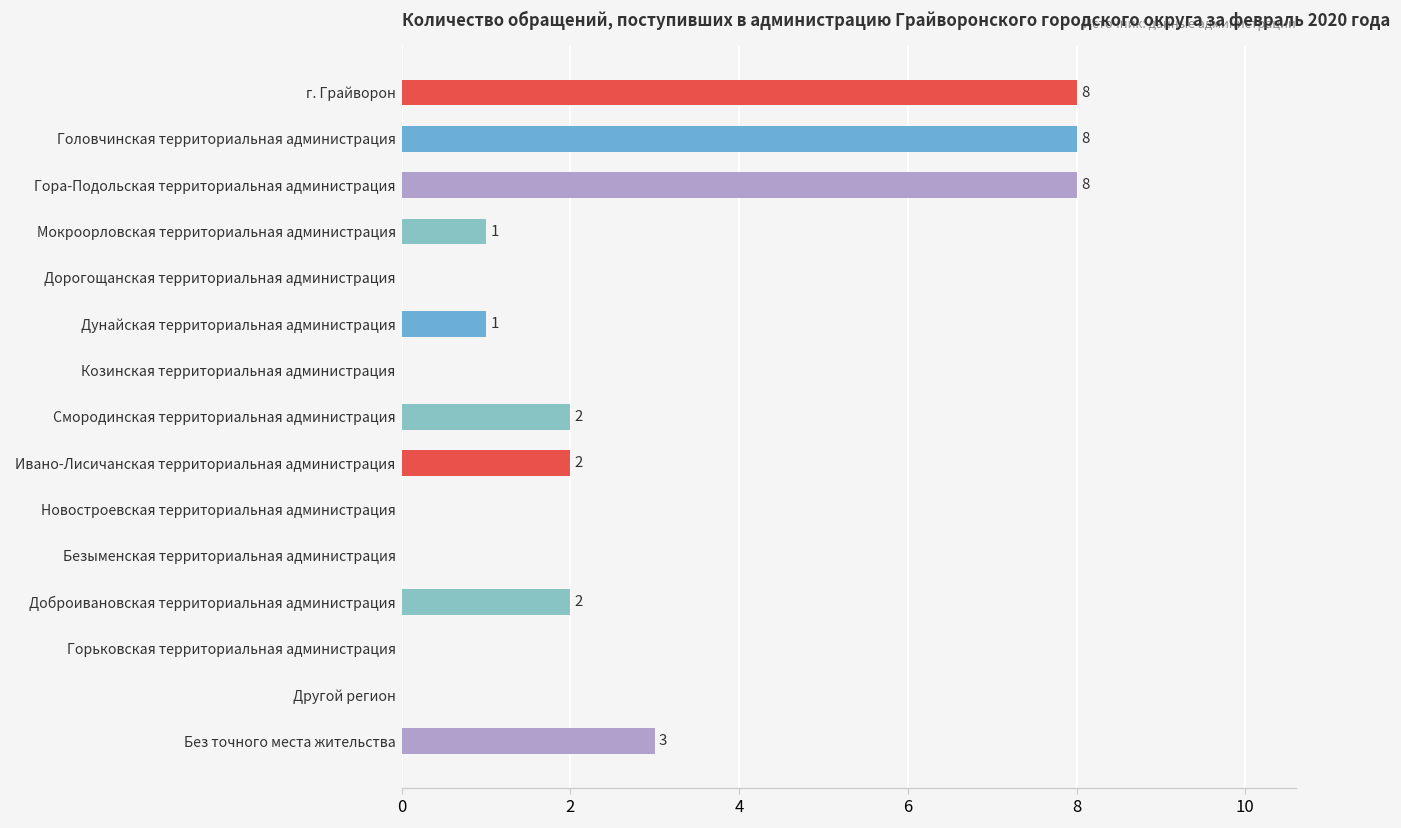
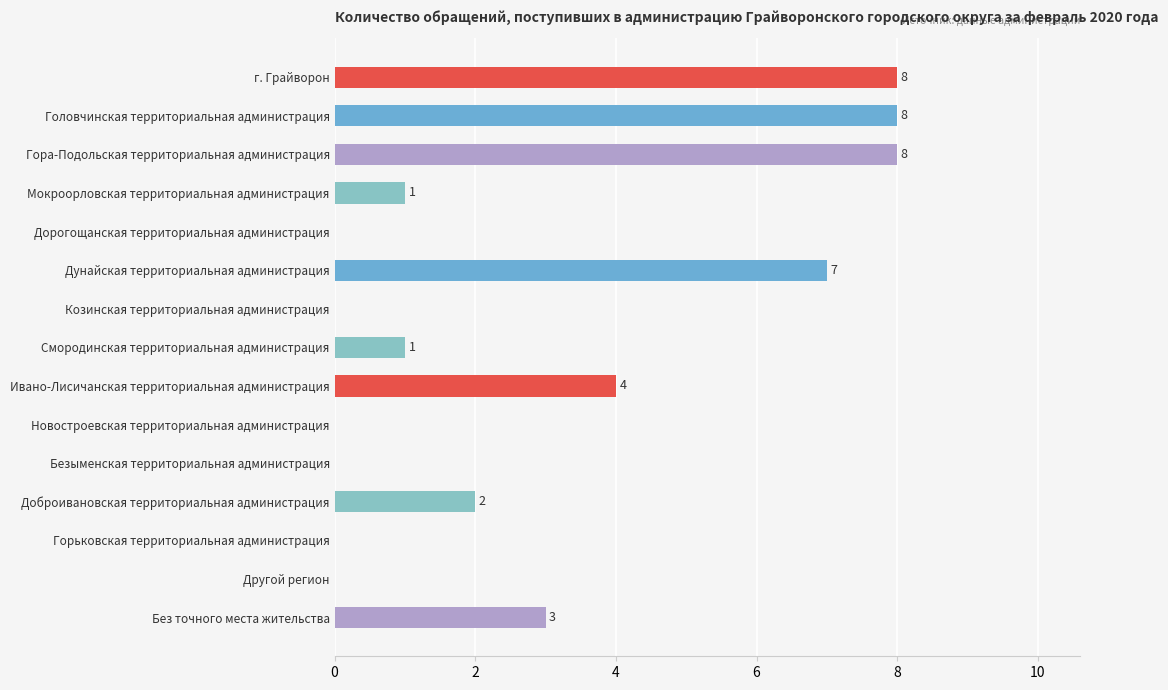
  {
    "г. Грайворон": 8,
    "Головчинская территориальная администрация": 8,
    "Гора-Подольская территориальная администрация": 8,
    "Мокроорловская территориальная администрация": 1,
-   "Дунайская территориальная администрация": 1,
-   "Смородинская территориальная администрация": 2,
-   "Ивано-Лисичанская территориальная администрация": 2,
+   "Дунайская территориальная администрация": 7,
+   "Смородинская территориальная администрация": 1,
+   "Ивано-Лисичанская территориальная администрация": 4,
    "Доброивановская территориальная администрация": 2,
    "Без точного места жительства": 3
  }
